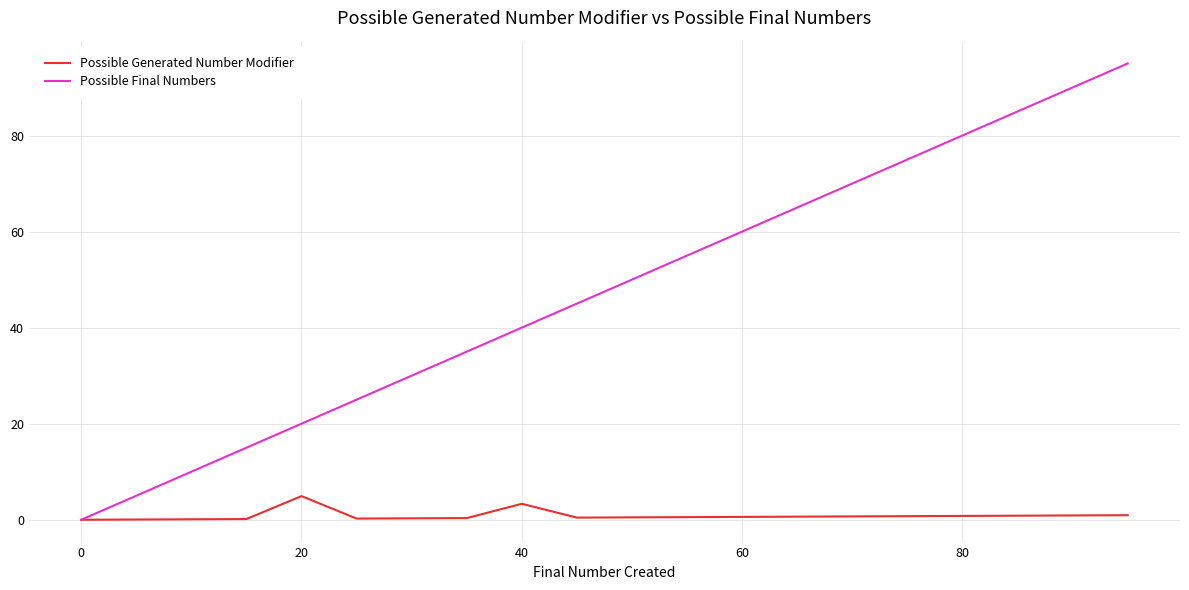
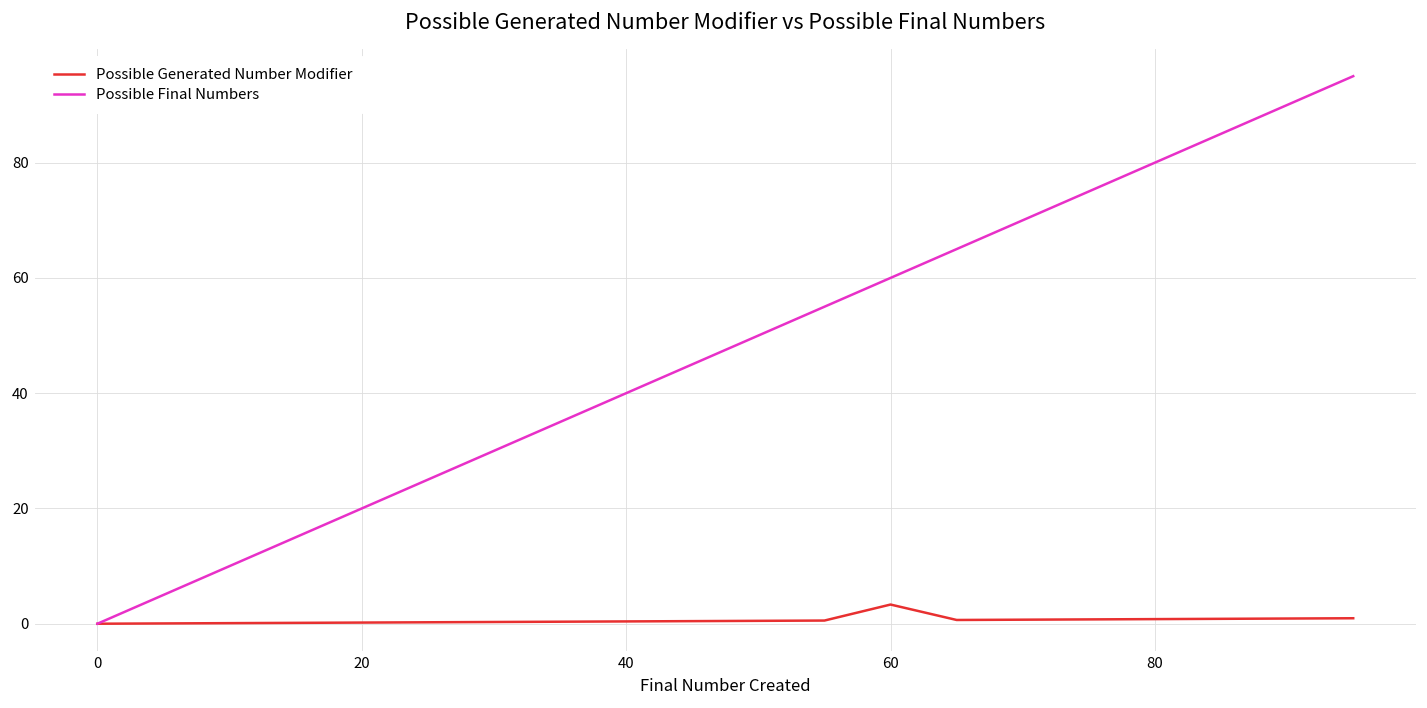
  {
    "Possible Generated Number Modifier": {
-     "20": 5,
-     "40": 3,
-     "60": 1,
+     "20": 0,
+     "40": 0,
+     "60": 3,
      "80": 1
    },
    "Possible Final Numbers": {
      "20": 20,
      "40": 40,
      "60": 60,
      "80": 80
    }
  }
